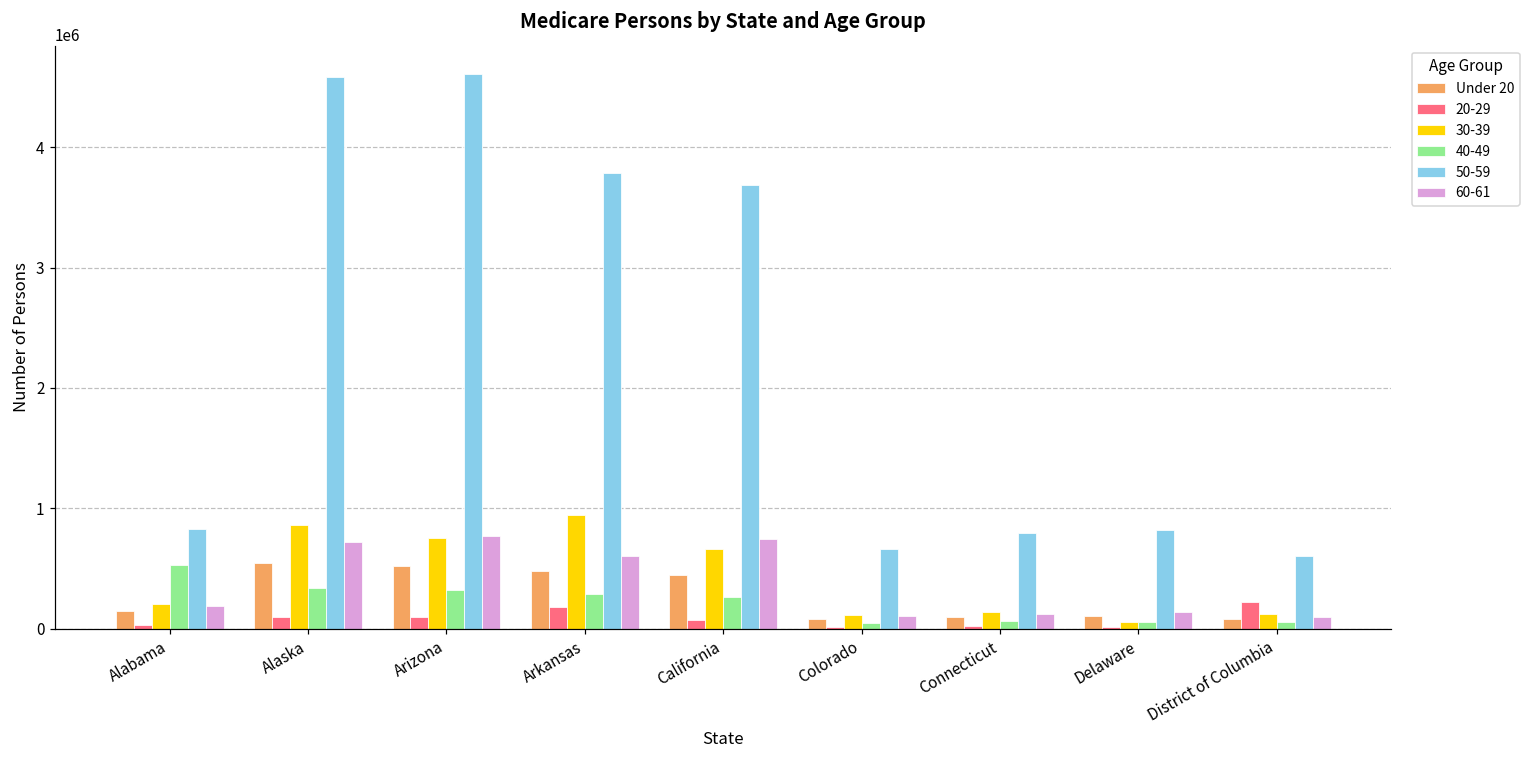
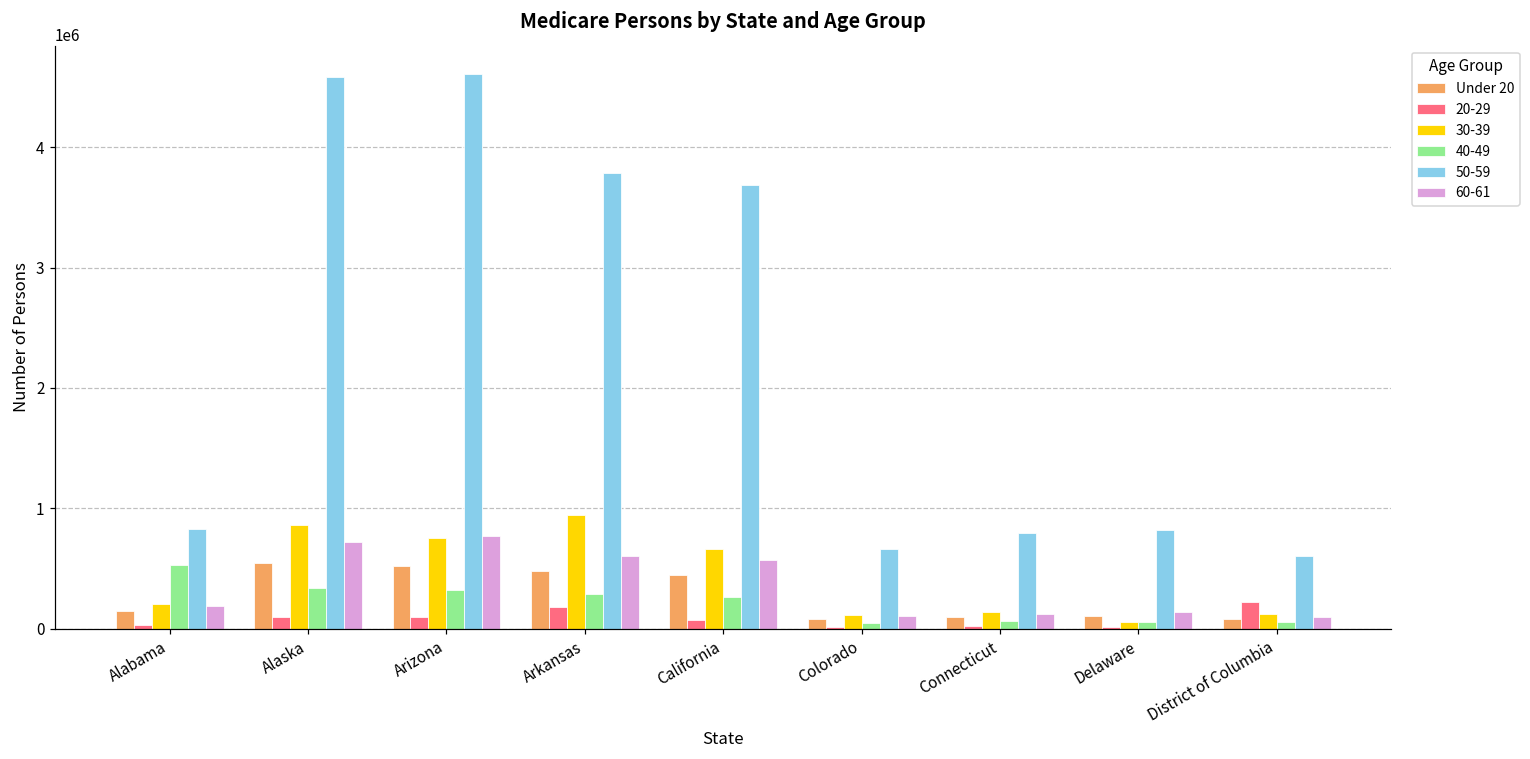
  {
    "Under 20": {
      "Alabama": 140000,
      "Alaska": 550000,
      "Arizona": 520000,
      "Arkansas": 480000,
      "California": 440000,
      "Colorado": 80000,
      "Connecticut": 90000,
      "Delaware": 100000,
      "District of Columbia": 80000
    },
    "20-29": {
      "Alabama": 30000,
      "Alaska": 90000,
      "Arizona": 100000,
      "Arkansas": 180000,
      "California": 70000,
      "District of Columbia": 220000
    },
    "30-39": {
      "Alabama": 200000,
      "Alaska": 860000,
      "Arizona": 750000,
      "Arkansas": 940000,
      "California": 660000,
      "Colorado": 120000,
      "Connecticut": 140000,
      "Delaware": 50000,
      "District of Columbia": 120000
    },
    "40-49": {
      "Alabama": 530000,
      "Alaska": 340000,
      "Arizona": 320000,
      "Arkansas": 290000,
      "California": 270000,
      "Colorado": 50000,
      "Connecticut": 60000,
      "Delaware": 60000,
      "District of Columbia": 50000
    },
    "50-59": {
      "Alabama": 830000,
      "Alaska": 4580000,
      "Arizona": 4610000,
      "Arkansas": 3790000,
      "California": 3690000,
      "Colorado": 660000,
      "Connecticut": 800000,
      "Delaware": 820000,
      "District of Columbia": 610000
    },
    "60-61": {
      "Alabama": 190000,
      "Alaska": 720000,
      "Arizona": 770000,
      "Arkansas": 600000,
-     "California": 740000,
+     "California": 570000,
      "Colorado": 100000,
      "Connecticut": 120000,
      "Delaware": 130000,
      "District of Columbia": 100000
    }
  }
